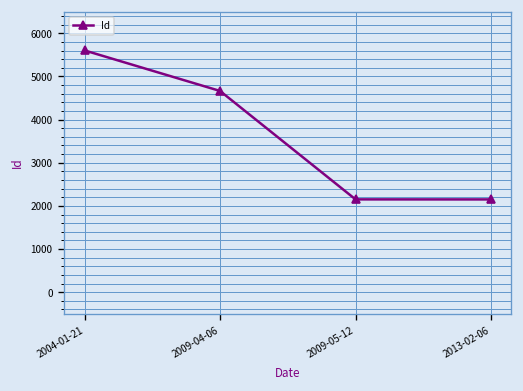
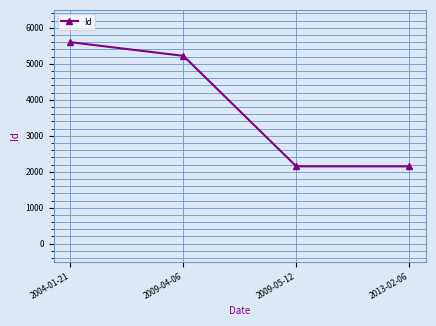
  {
    "2004-01-21": 5600,
-   "2009-04-06": 4700,
+   "2009-04-06": 5200,
    "2009-05-12": 2200,
    "2013-02-06": 2200
  }
